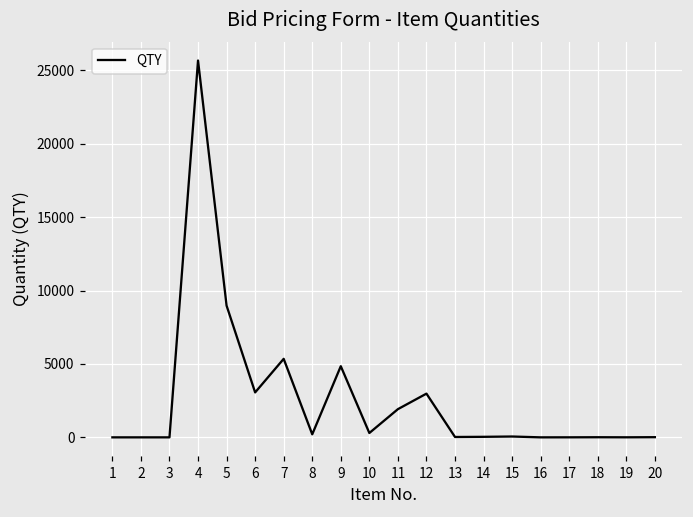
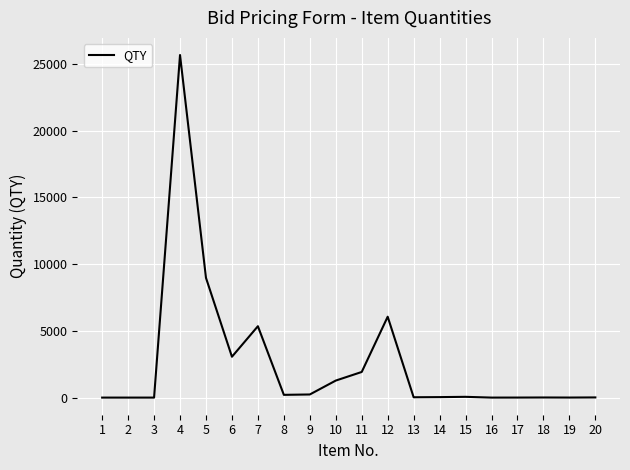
  {
    "1": 0,
    "2": 0,
    "3": 0,
    "4": 25700,
    "5": 9000,
    "6": 3100,
    "7": 5400,
    "8": 200,
-   "9": 4800,
-   "10": 300,
+   "9": 200,
+   "10": 1300,
    "11": 1900,
-   "12": 3000,
+   "12": 6100,
    "13": 0,
    "14": 0,
    "15": 100,
    "16": 0,
    "17": 0,
    "18": 0,
    "19": 0,
    "20": 0
  }
